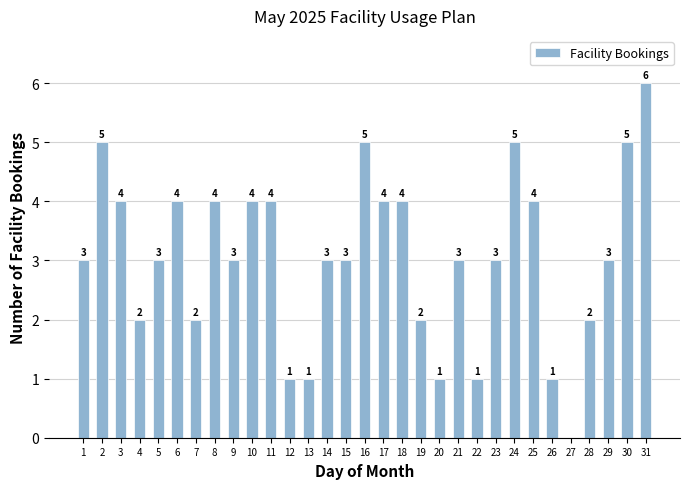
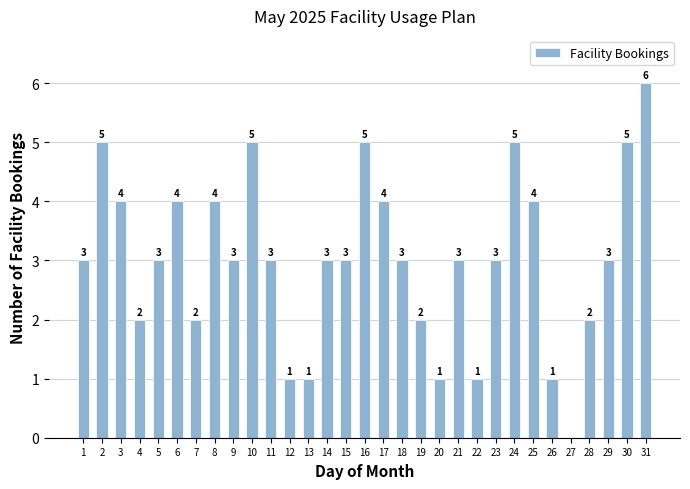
  {
    "1": 3,
    "2": 5,
    "3": 4,
    "4": 2,
    "5": 3,
    "6": 4,
    "7": 2,
    "8": 4,
    "9": 3,
-   "10": 4,
-   "11": 4,
+   "10": 5,
+   "11": 3,
    "12": 1,
    "13": 1,
    "14": 3,
    "15": 3,
    "16": 5,
    "17": 4,
-   "18": 4,
+   "18": 3,
    "19": 2,
    "20": 1,
    "21": 3,
    "22": 1,
    "23": 3,
    "24": 5,
    "25": 4,
    "26": 1,
    "28": 2,
    "29": 3,
    "30": 5,
    "31": 6
  }
